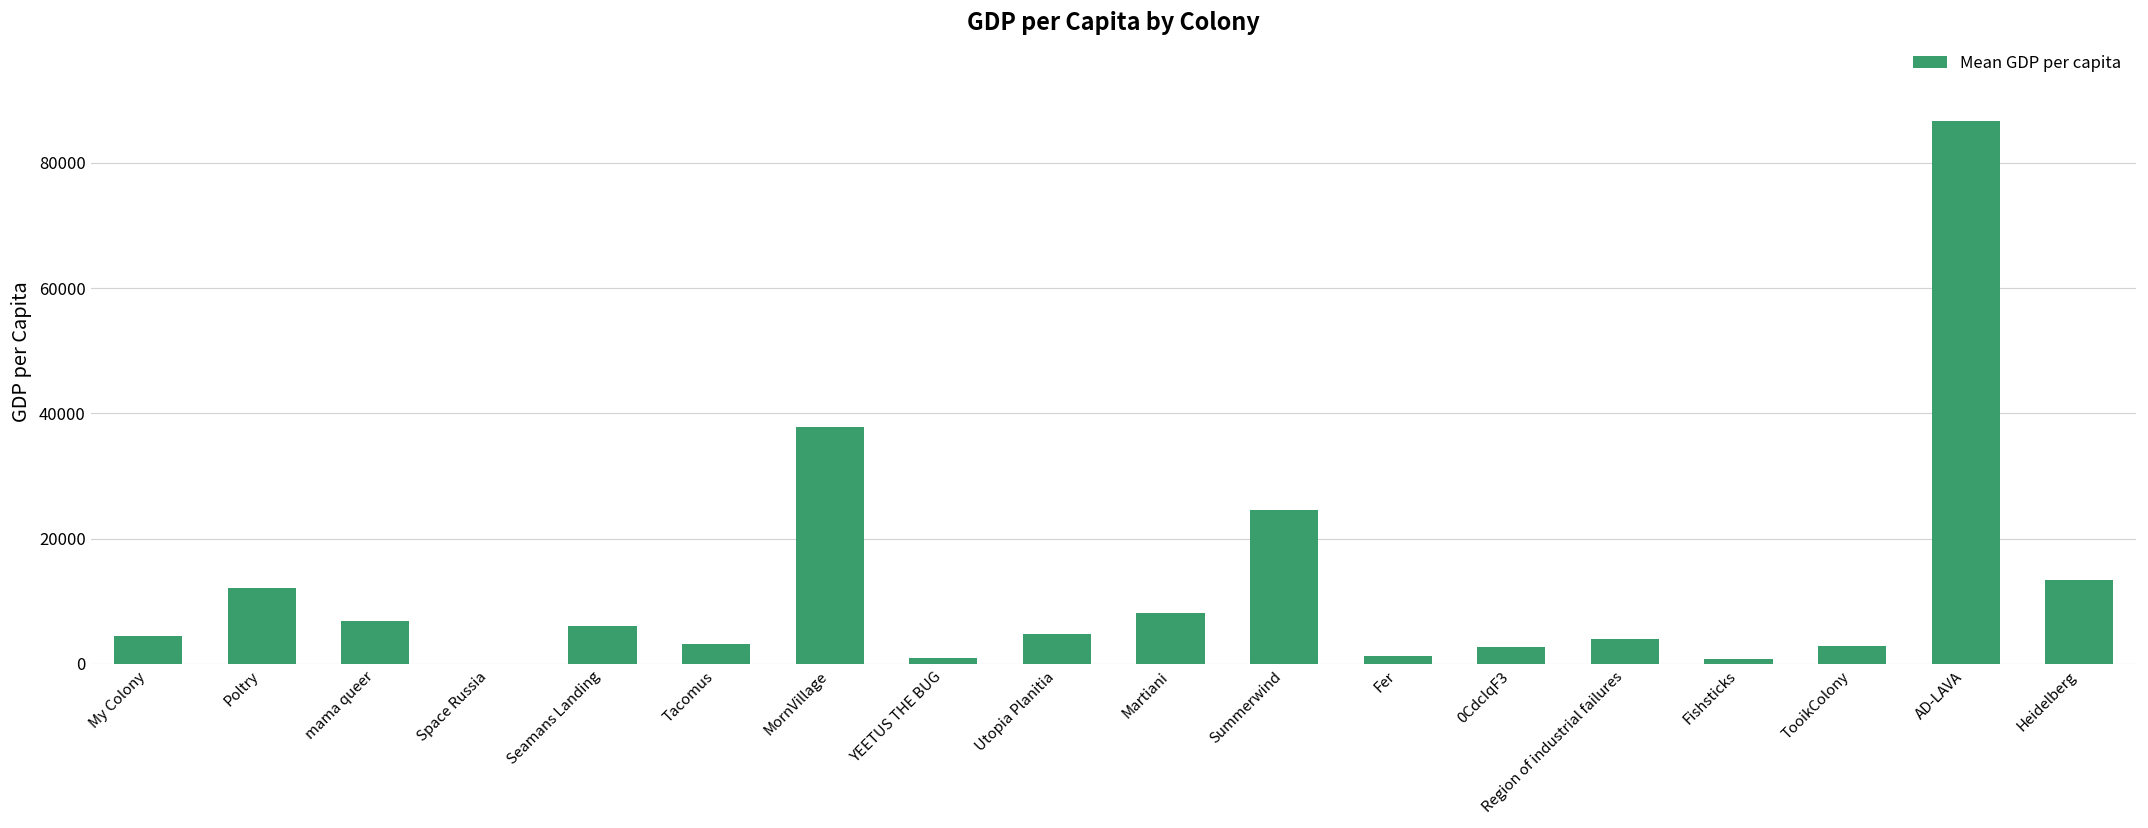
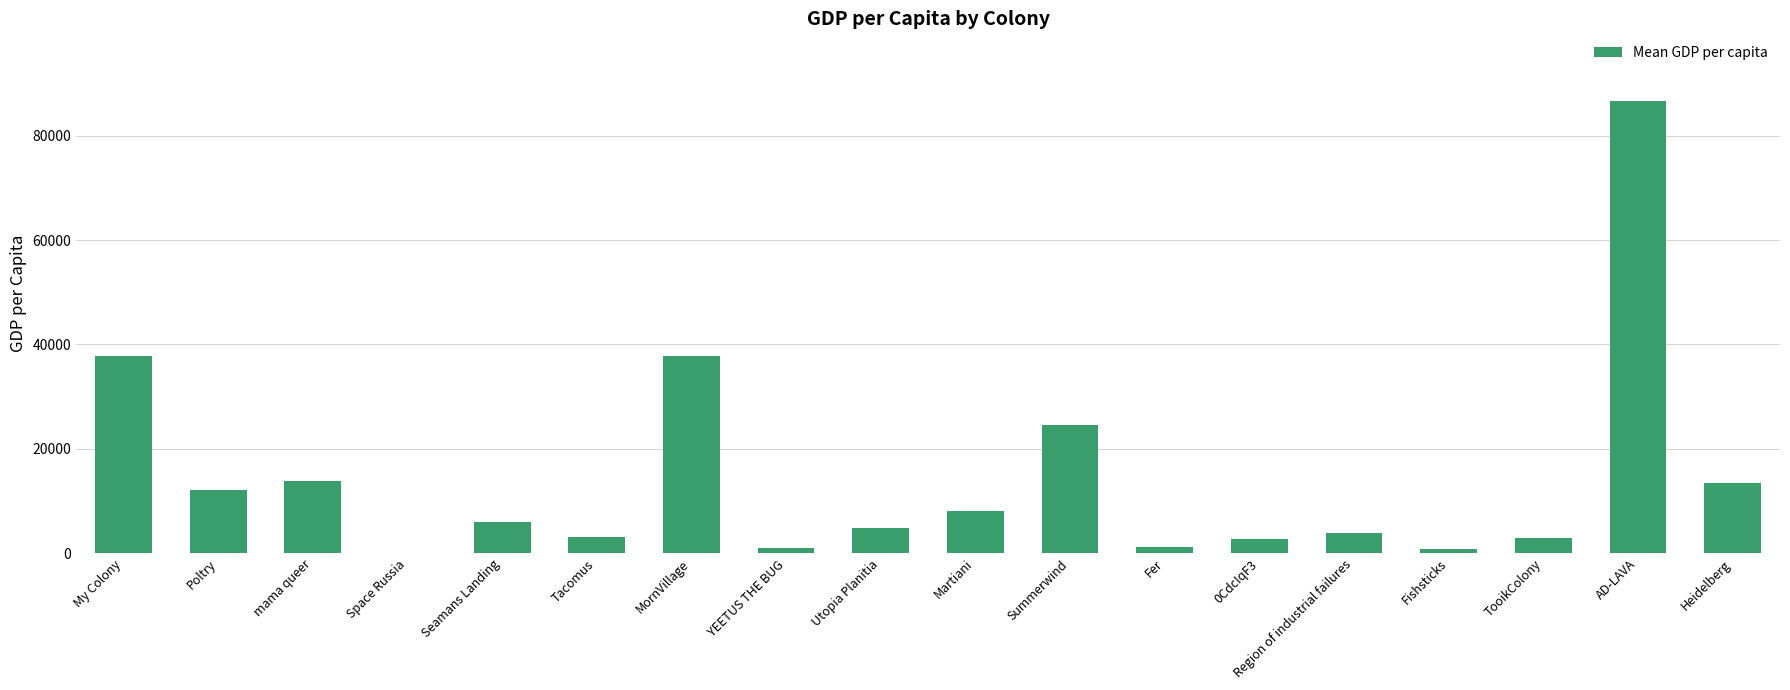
  {
-   "My Colony": 5000,
+   "My Colony": 38000,
    "Poltry": 12000,
-   "mama queer": 7000,
+   "mama queer": 14000,
    "Space Russia": 0,
    "Seamans Landing": 6000,
    "Tacomus": 3000,
    "MornVillage": 38000,
    "YEETUS THE BUG": 1000,
    "Utopia Planitia": 5000,
    "Martiani": 8000,
    "Summerwind": 25000,
    "Fer": 1000,
    "0CdcIqF3": 3000,
    "Region of industrial failures": 4000,
    "Fishsticks": 1000,
    "TooikColony": 3000,
    "AD-LAVA": 87000,
    "Heidelberg": 13000
  }
